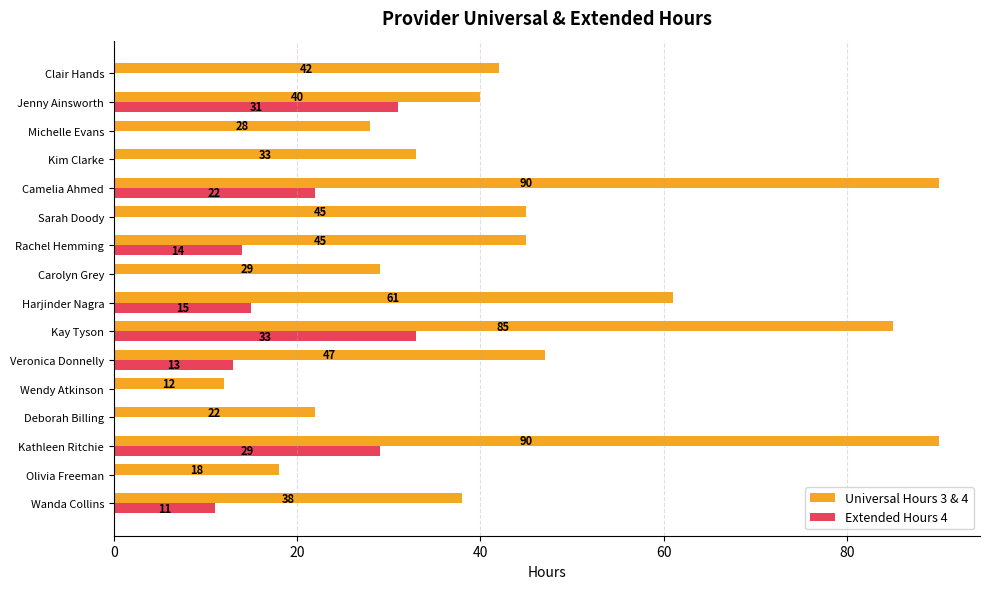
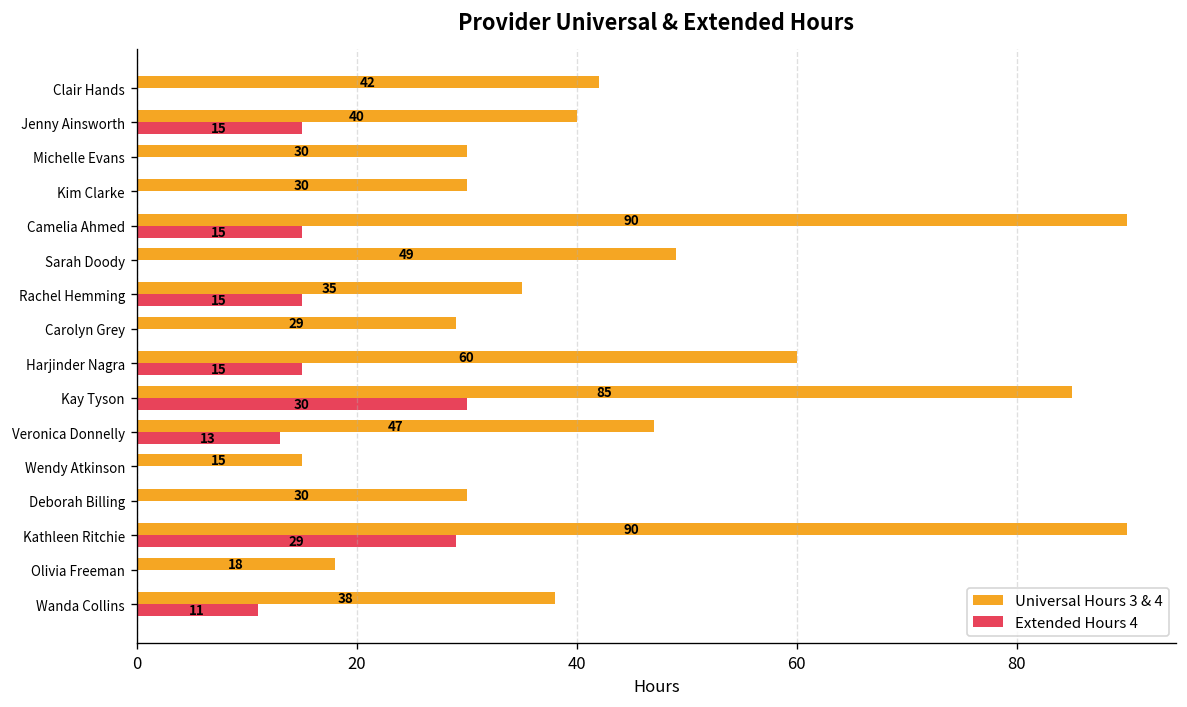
  {
    "Universal Hours 3 & 4": {
      "Clair Hands": 42,
      "Jenny Ainsworth": 40,
-     "Michelle Evans": 28,
-     "Kim Clarke": 33,
+     "Michelle Evans": 30,
+     "Kim Clarke": 30,
      "Camelia Ahmed": 90,
-     "Sarah Doody": 45,
-     "Rachel Hemming": 45,
+     "Sarah Doody": 49,
+     "Rachel Hemming": 35,
      "Carolyn Grey": 29,
-     "Harjinder Nagra": 61,
+     "Harjinder Nagra": 60,
      "Kay Tyson": 85,
      "Veronica Donnelly": 47,
-     "Wendy Atkinson": 12,
-     "Deborah Billing": 22,
+     "Wendy Atkinson": 15,
+     "Deborah Billing": 30,
      "Kathleen Ritchie": 90,
      "Olivia Freeman": 18,
      "Wanda Collins": 38
    },
    "Extended Hours 4": {
-     "Jenny Ainsworth": 31,
-     "Camelia Ahmed": 22,
-     "Rachel Hemming": 14,
+     "Jenny Ainsworth": 15,
+     "Camelia Ahmed": 15,
+     "Rachel Hemming": 15,
      "Harjinder Nagra": 15,
-     "Kay Tyson": 33,
+     "Kay Tyson": 30,
      "Veronica Donnelly": 13,
      "Kathleen Ritchie": 29,
      "Wanda Collins": 11
    }
  }
